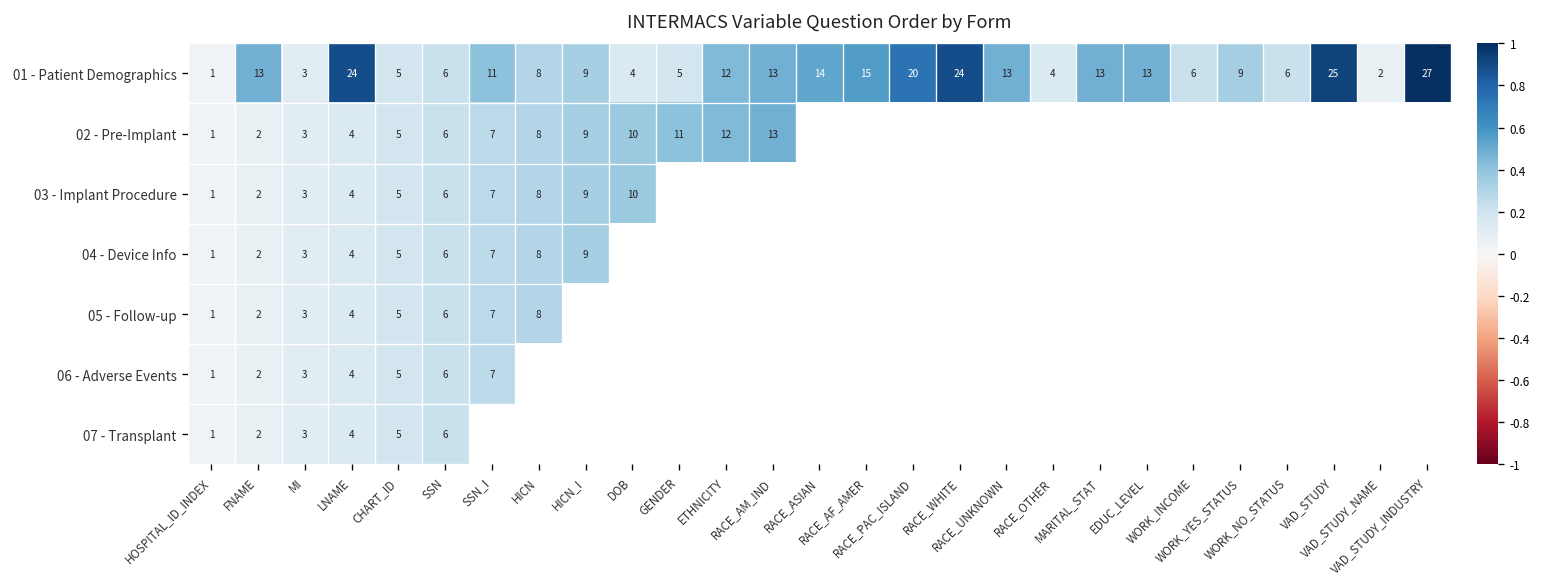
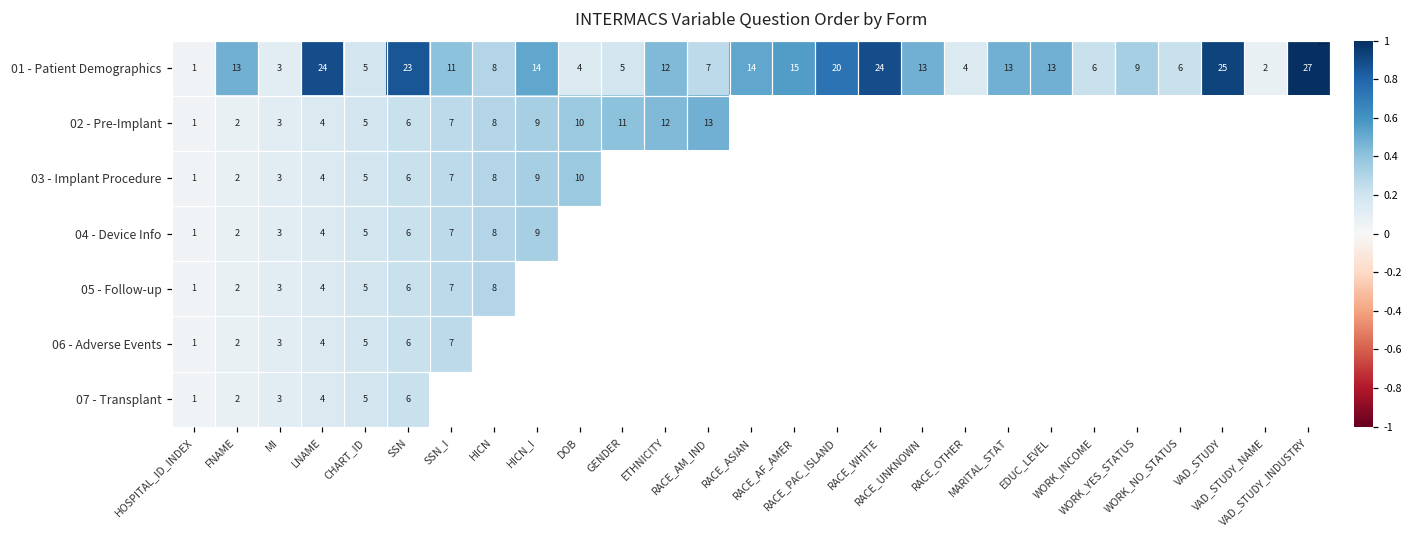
  {
    "01 - Patient Demographics": {
      "HOSPITAL_ID_INDEX": 1,
      "FNAME": 13,
      "MI": 3,
      "LNAME": 24,
      "CHART_ID": 5,
-     "SSN": 6,
+     "SSN": 23,
      "SSN_I": 11,
      "HICN": 8,
-     "HICN_I": 9,
+     "HICN_I": 14,
      "DOB": 4,
      "GENDER": 5,
      "ETHNICITY": 12,
-     "RACE_AM_IND": 13,
+     "RACE_AM_IND": 7,
      "RACE_ASIAN": 14,
      "RACE_AF_AMER": 15,
      "RACE_PAC_ISLAND": 20,
      "RACE_WHITE": 24,
      "RACE_UNKNOWN": 13,
      "RACE_OTHER": 4,
      "MARITAL_STAT": 13,
      "EDUC_LEVEL": 13,
      "WORK_INCOME": 6,
      "WORK_YES_STATUS": 9,
      "WORK_NO_STATUS": 6,
      "VAD_STUDY": 25,
      "VAD_STUDY_NAME": 2,
      "VAD_STUDY_INDUSTRY": 27
    },
    "02 - Pre-Implant": {
      "HOSPITAL_ID_INDEX": 1,
      "FNAME": 2,
      "MI": 3,
      "LNAME": 4,
      "CHART_ID": 5,
      "SSN": 6,
      "SSN_I": 7,
      "HICN": 8,
      "HICN_I": 9,
      "DOB": 10,
      "GENDER": 11,
      "ETHNICITY": 12,
      "RACE_AM_IND": 13
    },
    "03 - Implant Procedure": {
      "HOSPITAL_ID_INDEX": 1,
      "FNAME": 2,
      "MI": 3,
      "LNAME": 4,
      "CHART_ID": 5,
      "SSN": 6,
      "SSN_I": 7,
      "HICN": 8,
      "HICN_I": 9,
      "DOB": 10
    },
    "04 - Device Info": {
      "HOSPITAL_ID_INDEX": 1,
      "FNAME": 2,
      "MI": 3,
      "LNAME": 4,
      "CHART_ID": 5,
      "SSN": 6,
      "SSN_I": 7,
      "HICN": 8,
      "HICN_I": 9
    },
    "05 - Follow-up": {
      "HOSPITAL_ID_INDEX": 1,
      "FNAME": 2,
      "MI": 3,
      "LNAME": 4,
      "CHART_ID": 5,
      "SSN": 6,
      "SSN_I": 7,
      "HICN": 8
    },
    "06 - Adverse Events": {
      "HOSPITAL_ID_INDEX": 1,
      "FNAME": 2,
      "MI": 3,
      "LNAME": 4,
      "CHART_ID": 5,
      "SSN": 6,
      "SSN_I": 7
    },
    "07 - Transplant": {
      "HOSPITAL_ID_INDEX": 1,
      "FNAME": 2,
      "MI": 3,
      "LNAME": 4,
      "CHART_ID": 5,
      "SSN": 6
    }
  }
